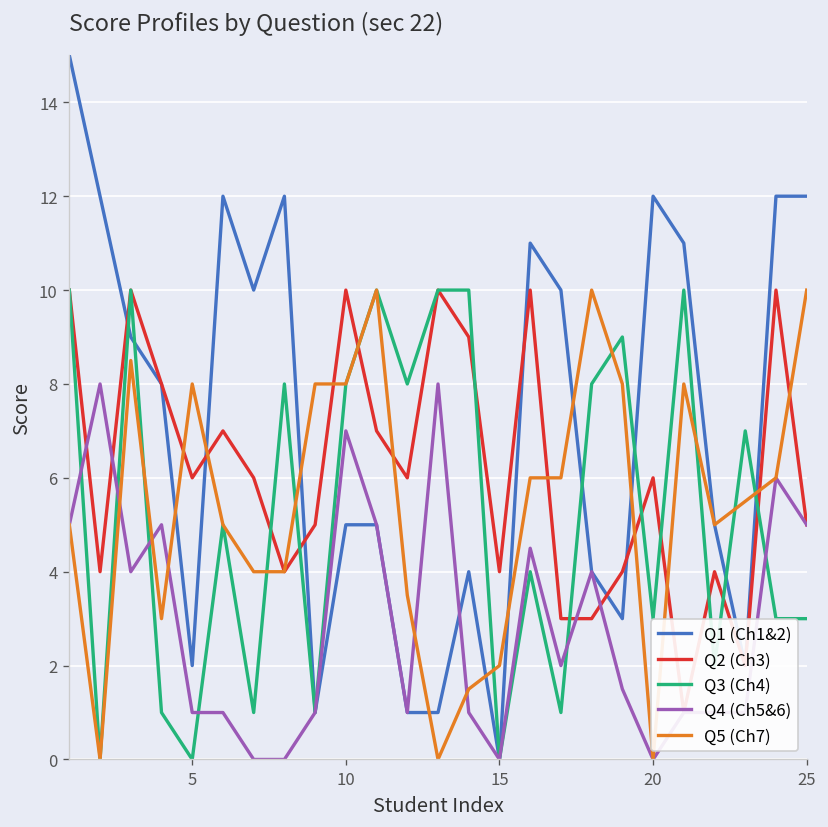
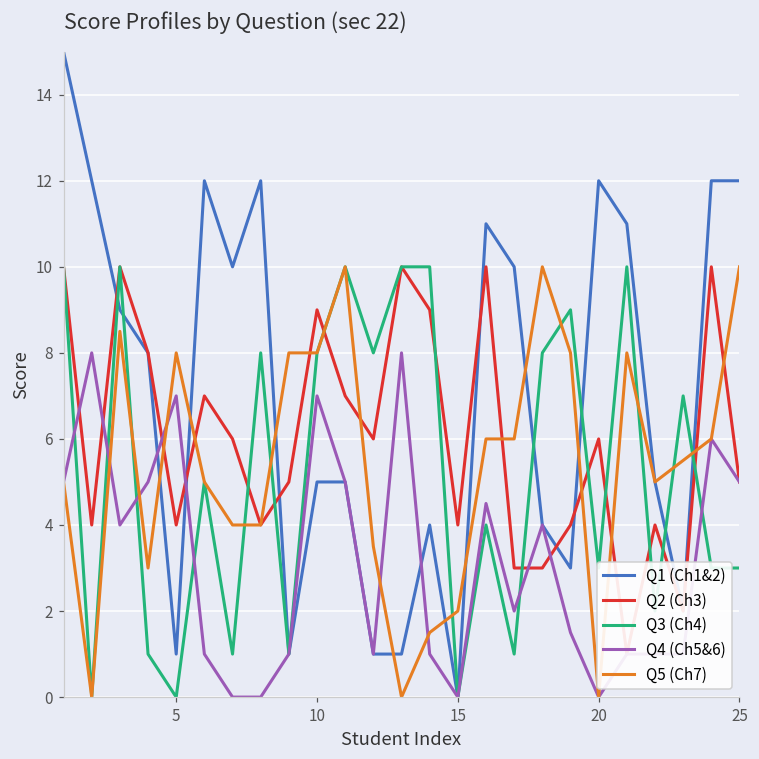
  {
    "Q1 (Ch1&2)": {
-     "5": 2,
+     "5": 1,
      "10": 5,
      "20": 12,
      "25": 12
    },
    "Q2 (Ch3)": {
-     "5": 6,
-     "10": 10,
+     "5": 4,
+     "10": 9,
      "15": 4,
      "20": 6
    },
    "Q3 (Ch4)": {
      "5": 0,
      "25": 3
    },
    "Q4 (Ch5&6)": {
-     "5": 1,
+     "5": 7,
      "10": 7
    },
    "Q5 (Ch7)": {
      "5": 8,
      "15": 2,
      "25": 10
    }
  }
